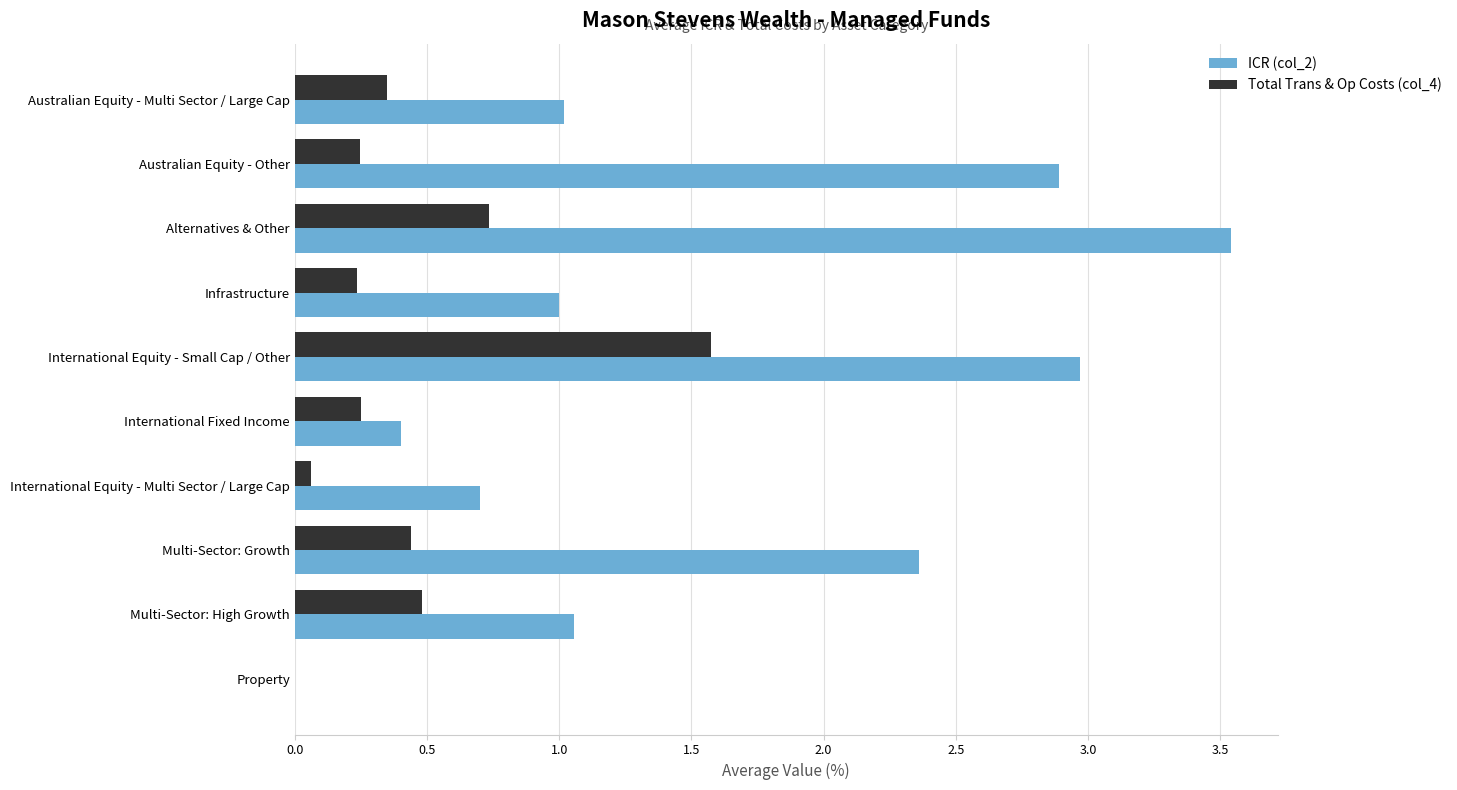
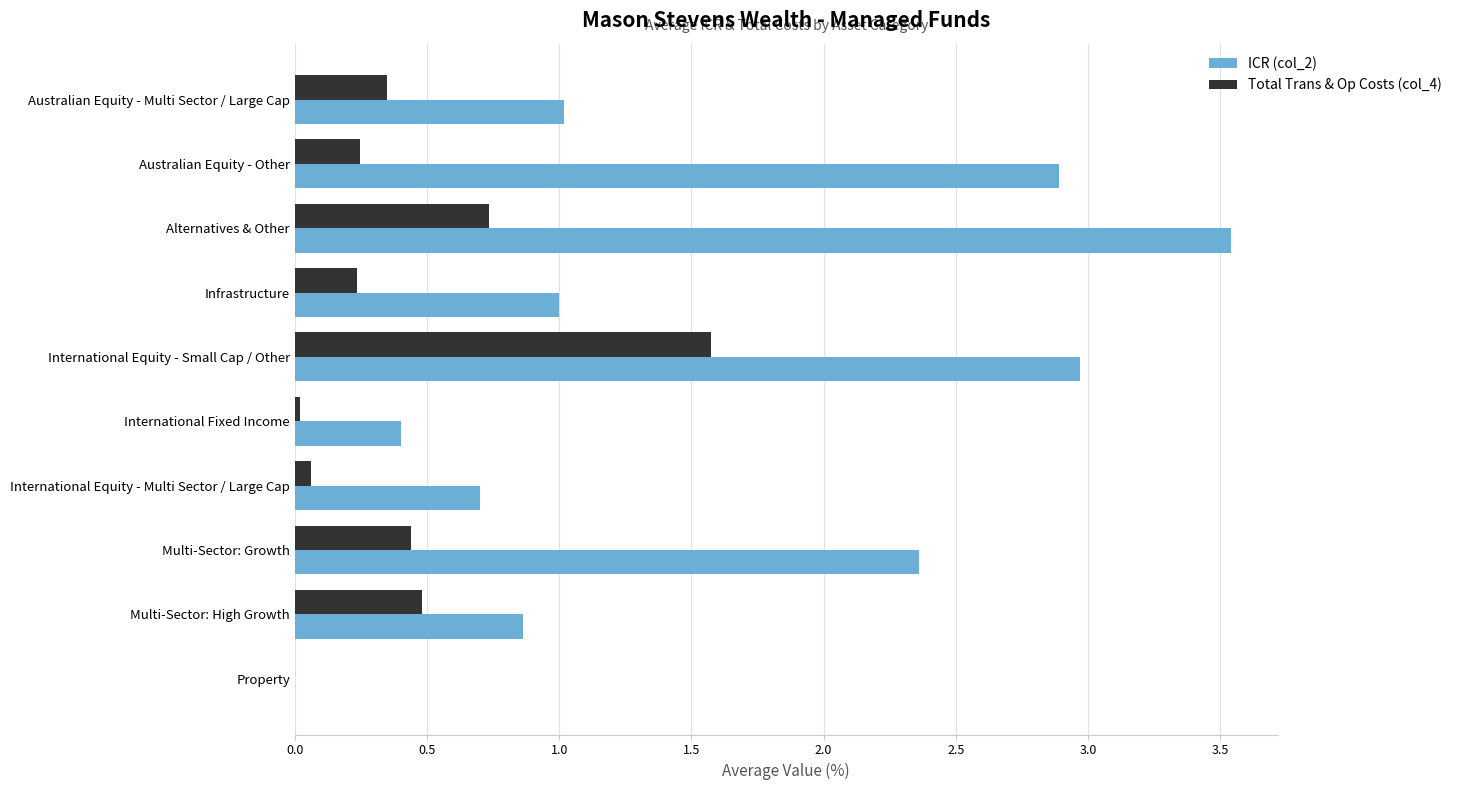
  {
    "ICR (col_2)": {
      "Australian Equity - Multi Sector / Large Cap": 1.02,
      "Australian Equity - Other": 2.89,
      "Alternatives & Other": 3.54,
      "Infrastructure": 1.00,
      "International Equity - Small Cap / Other": 2.97,
      "International Fixed Income": 0.40,
      "International Equity - Multi Sector / Large Cap": 0.70,
      "Multi-Sector: Growth": 2.36,
-     "Multi-Sector: High Growth": 1.06,
+     "Multi-Sector: High Growth": 0.87,
      "Property": 0.00
    },
    "Total Trans & Op Costs (col_4)": {
      "Australian Equity - Multi Sector / Large Cap": 0.35,
      "Australian Equity - Other": 0.25,
      "Alternatives & Other": 0.74,
      "Infrastructure": 0.24,
      "International Equity - Small Cap / Other": 1.58,
-     "International Fixed Income": 0.25,
+     "International Fixed Income": 0.02,
      "International Equity - Multi Sector / Large Cap": 0.06,
      "Multi-Sector: Growth": 0.44,
      "Multi-Sector: High Growth": 0.48,
      "Property": 0.00
    }
  }
